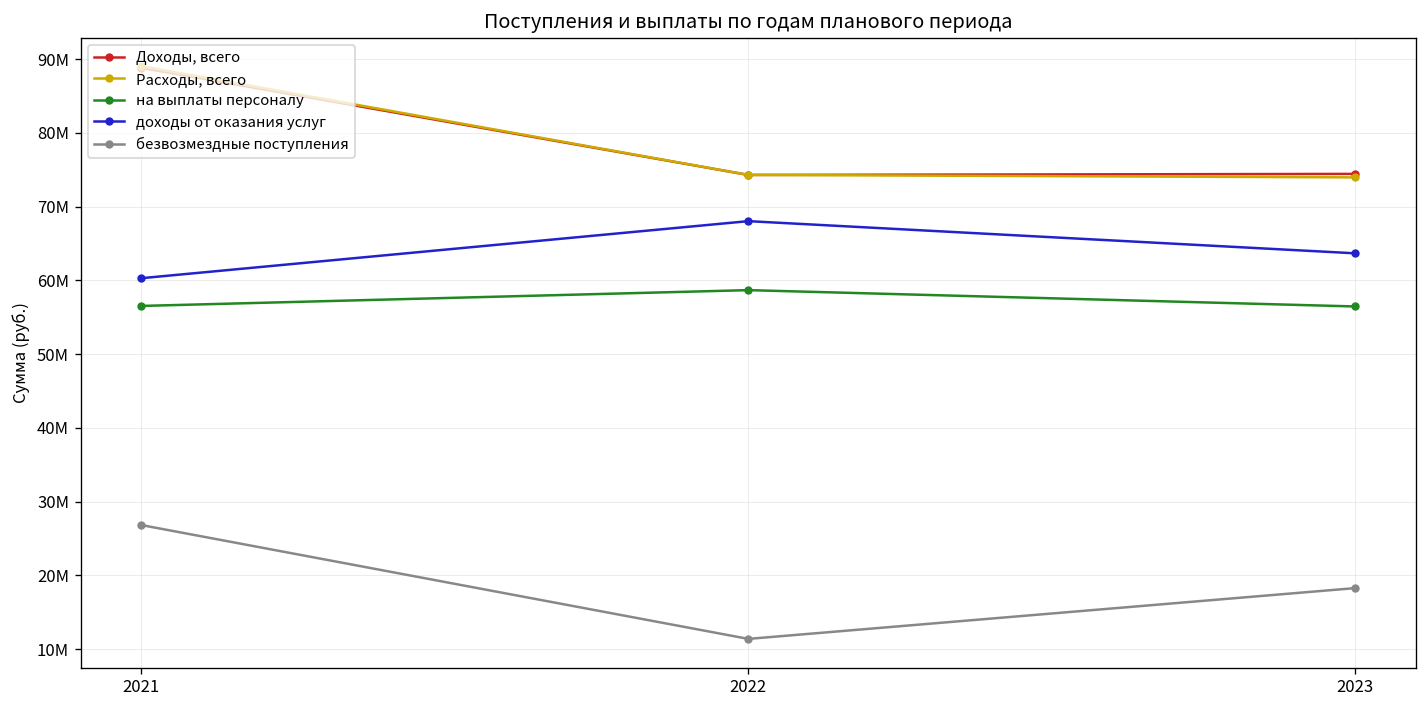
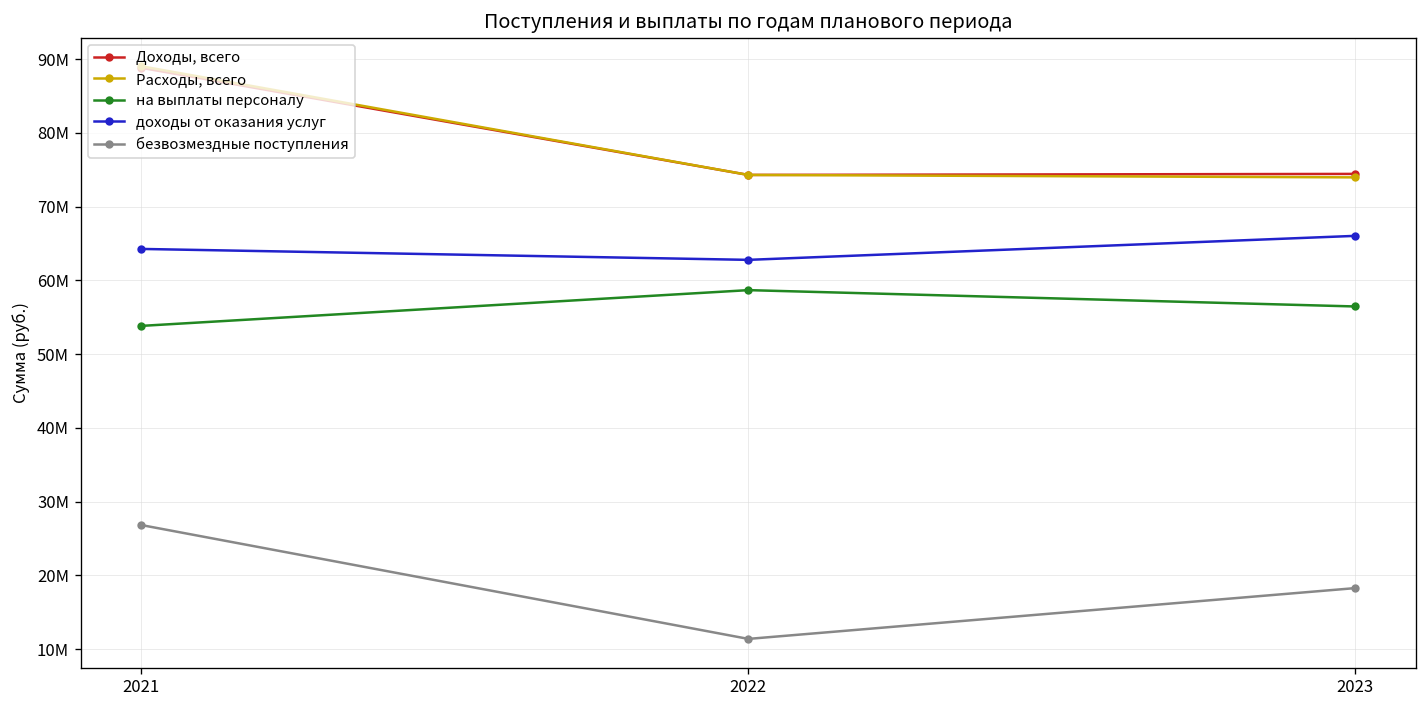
  {
    "Доходы, всего": {
      "2023": "74М"
    },
    "Расходы, всего": {
      "2023": "74М"
    },
    "на выплаты персоналу": {
-     "2021": "57М",
+     "2021": "54М",
      "2022": "59М",
      "2023": "56М"
    },
    "доходы от оказания услуг": {
-     "2021": "60М",
-     "2022": "68М",
-     "2023": "64М"
+     "2021": "64М",
+     "2022": "63М",
+     "2023": "66М"
    },
    "безвозмездные поступления": {
      "2021": "27М",
      "2022": "11М",
      "2023": "18М"
    }
  }
